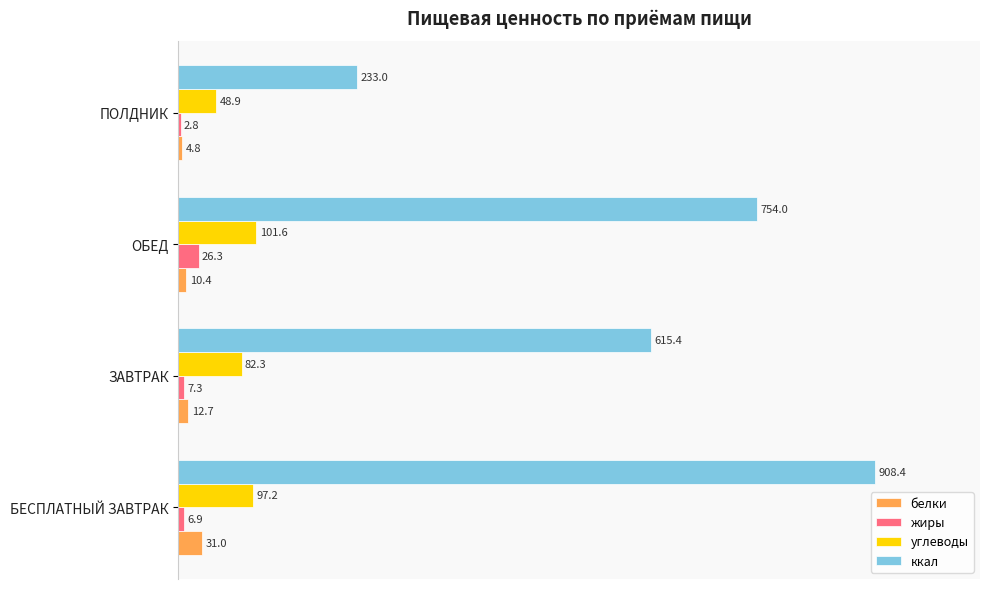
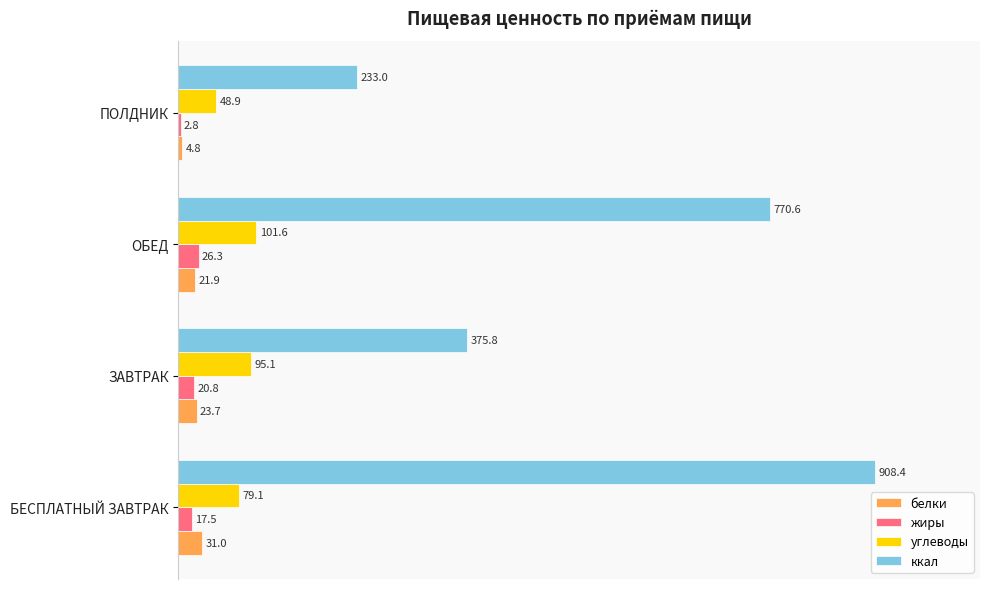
  {
    "белки": {
-     "ОБЕД": 10.4,
-     "ЗАВТРАК": 12.7
+     "ОБЕД": 21.9,
+     "ЗАВТРАК": 23.7
    },
    "жиры": {
-     "ЗАВТРАК": 7.3,
-     "БЕСПЛАТНЫЙ ЗАВТРАК": 6.9
+     "ЗАВТРАК": 20.8,
+     "БЕСПЛАТНЫЙ ЗАВТРАК": 17.5
    },
    "углеводы": {
-     "ЗАВТРАК": 82.3,
-     "БЕСПЛАТНЫЙ ЗАВТРАК": 97.2
+     "ЗАВТРАК": 95.1,
+     "БЕСПЛАТНЫЙ ЗАВТРАК": 79.1
    },
    "ккал": {
-     "ОБЕД": 754.0,
-     "ЗАВТРАК": 615.4
+     "ОБЕД": 770.6,
+     "ЗАВТРАК": 375.8
    }
  }
